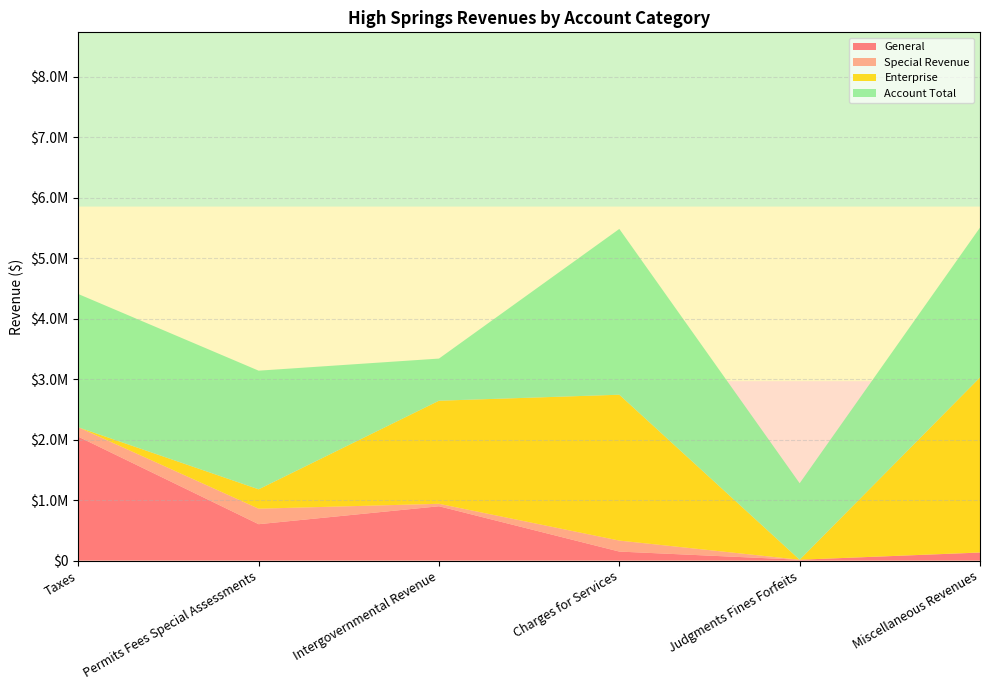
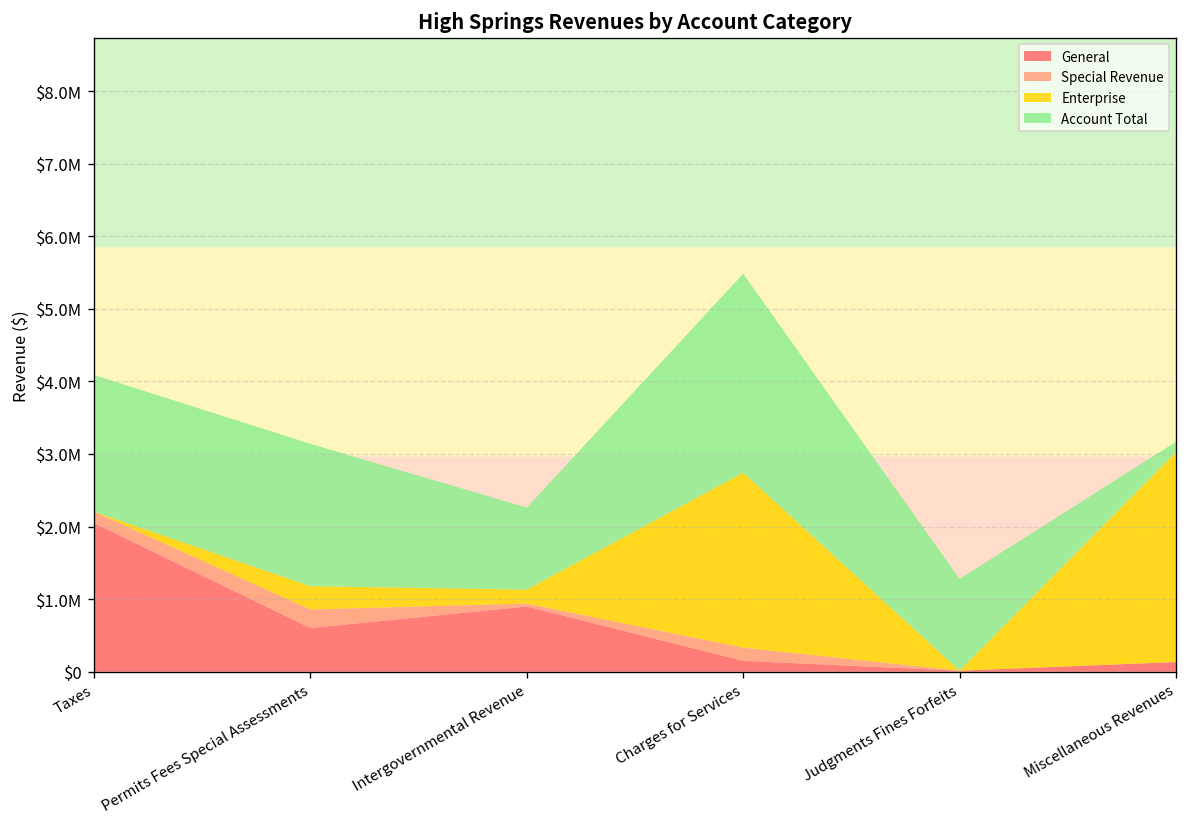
  {
    "Enterprise": {
      "Permits Fees Special Assessments": "$300000",
-     "Intergovernmental Revenue": "$1700000",
+     "Intergovernmental Revenue": "$200000",
      "Charges for Services": "$2400000",
      "Miscellaneous Revenues": "$2900000"
    },
    "Account Total": {
-     "Taxes": "$2200000",
+     "Taxes": "$1900000",
      "Permits Fees Special Assessments": "$2000000",
-     "Intergovernmental Revenue": "$700000",
+     "Intergovernmental Revenue": "$1100000",
      "Charges for Services": "$2700000",
      "Judgments Fines Forfeits": "$1300000",
-     "Miscellaneous Revenues": "$2500000"
+     "Miscellaneous Revenues": "$100000"
    }
  }
